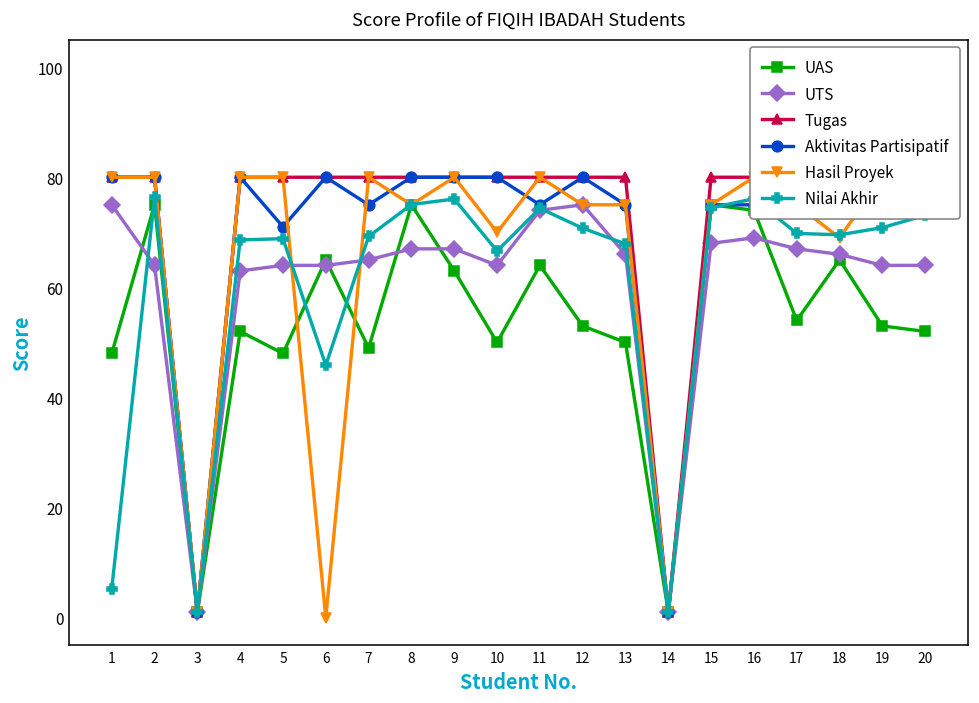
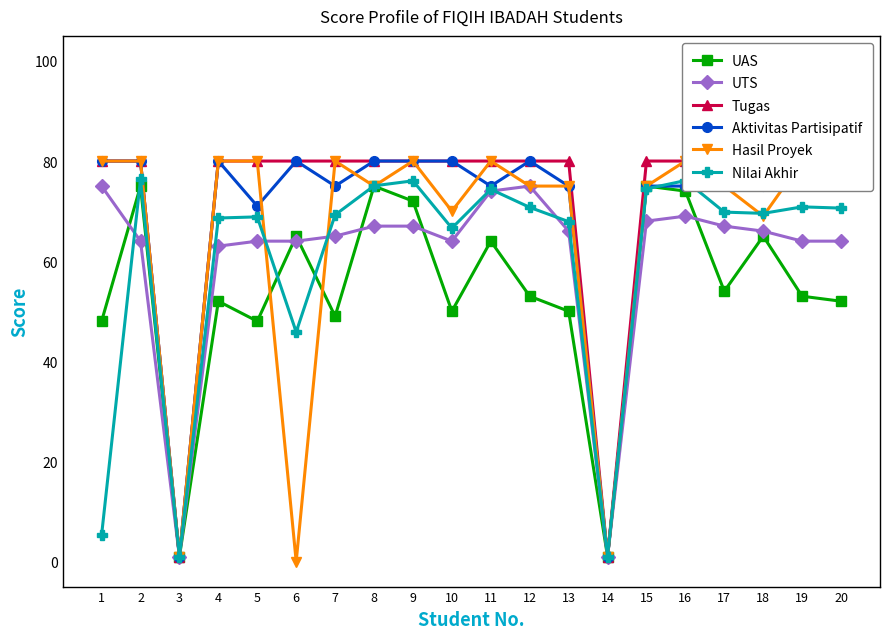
  {
    "UAS": {
      "1": 48,
      "2": 75,
      "4": 52,
      "5": 48,
      "6": 65,
      "7": 49,
-     "9": 63,
+     "9": 72,
      "10": 50,
      "11": 64,
      "12": 53,
      "13": 50,
      "16": 74,
      "17": 54,
      "18": 65,
      "19": 53,
      "20": 52
    },
    "UTS": {
      "1": 75,
      "2": 64,
      "4": 63,
      "5": 64,
      "6": 64,
      "7": 65,
      "8": 67,
      "9": 67,
      "10": 64,
      "13": 66,
      "15": 68,
      "16": 69,
      "17": 67,
      "18": 66,
      "19": 64,
      "20": 64
    },
    "Tugas": {
      "13": 80,
      "15": 80
    },
    "Aktivitas Partisipatif": {
      "5": 71,
      "7": 75,
      "11": 75
    },
    "Hasil Proyek": {
      "6": 0,
      "10": 70,
      "18": 69
    },
    "Nilai Akhir": {
      "1": 5,
      "2": 76,
      "4": 69,
      "5": 69,
      "6": 46,
      "7": 69,
      "9": 76,
      "10": 67,
      "12": 71,
      "13": 68,
      "15": 74,
      "17": 70,
      "18": 70,
      "19": 71,
-     "20": 73
+     "20": 71
    }
  }
